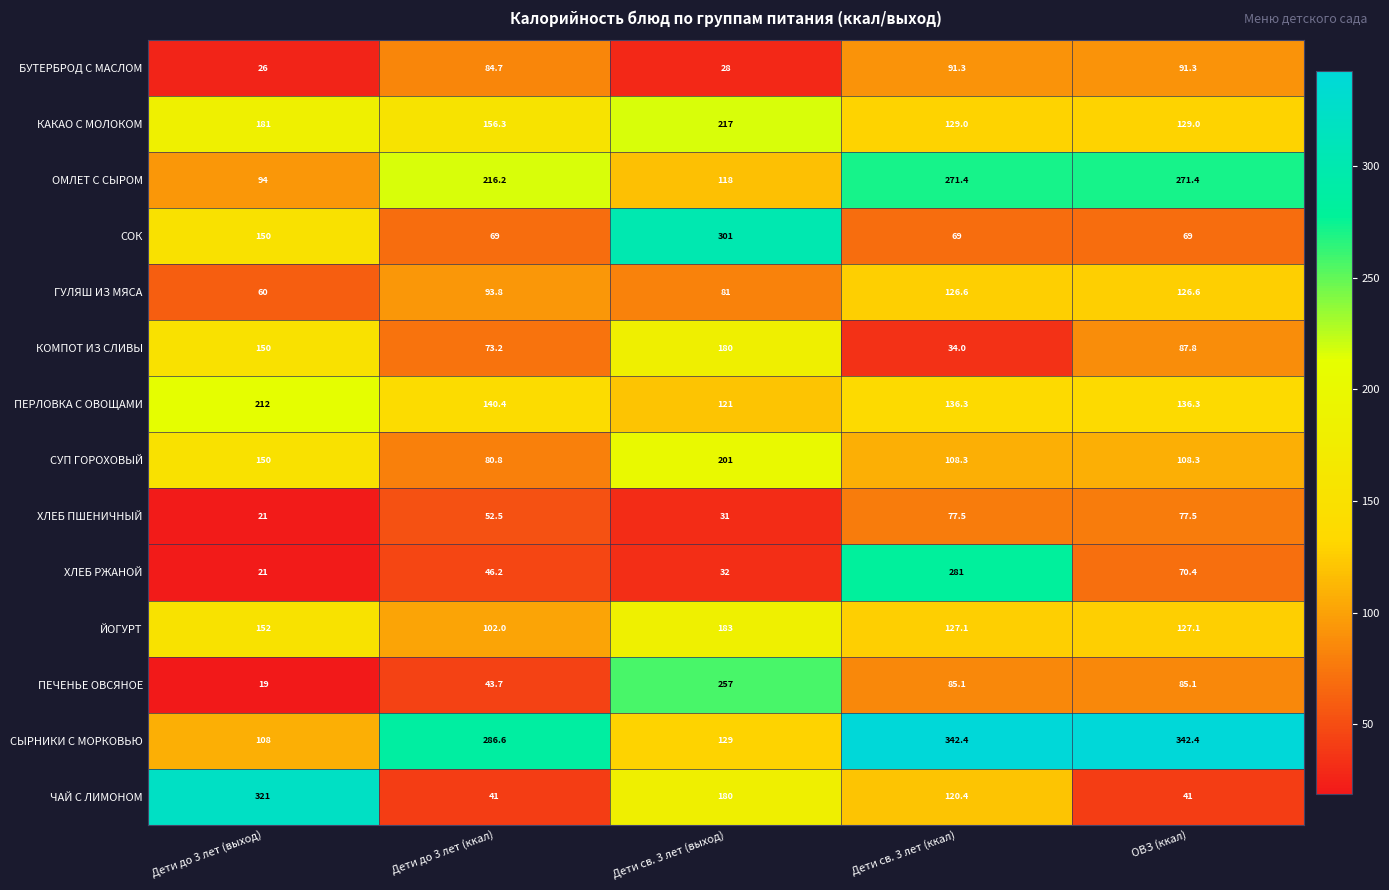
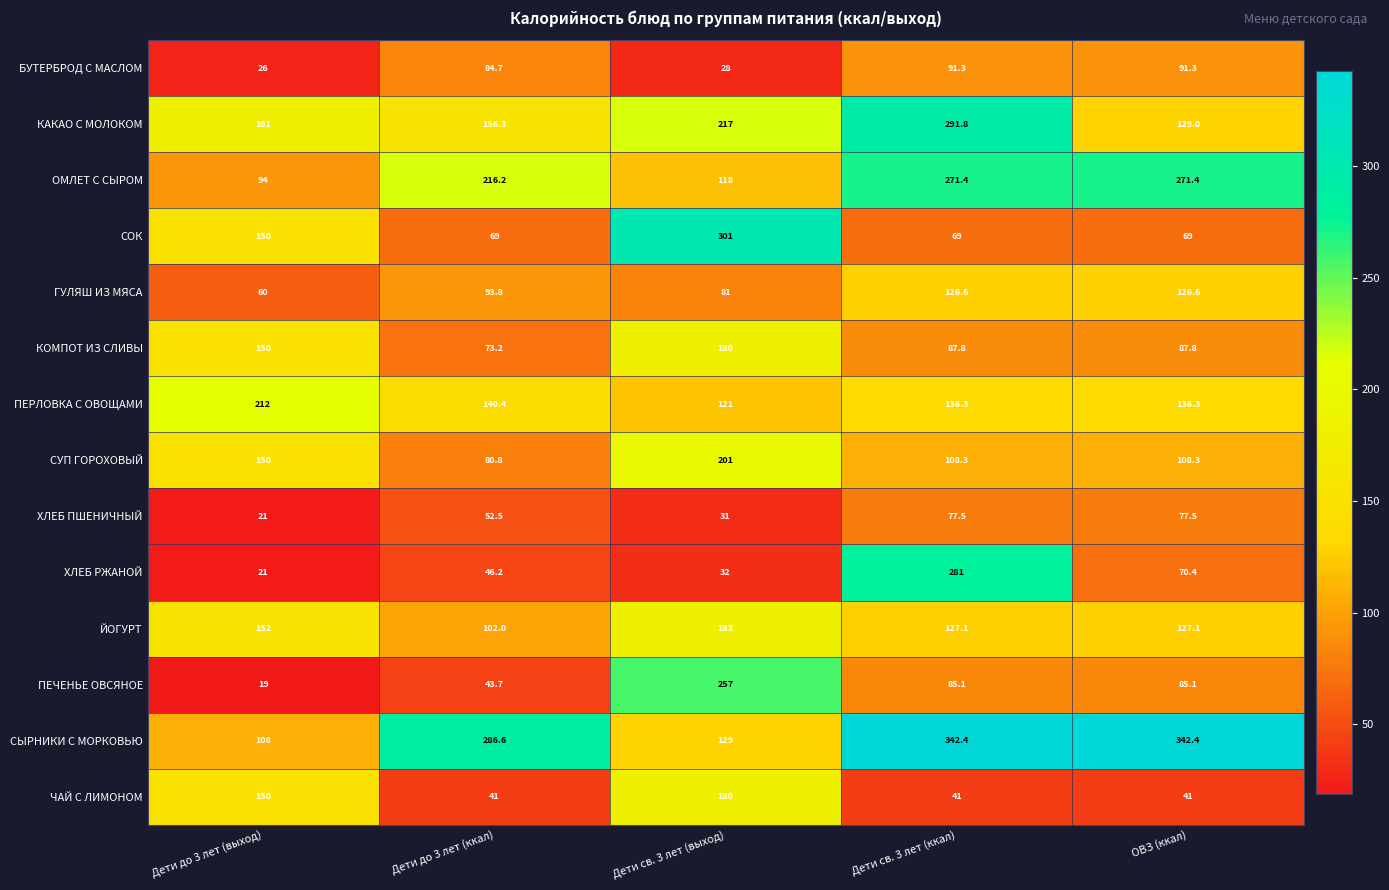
  {
    "БУТЕРБРОД С МАСЛОМ": {
      "Дети до 3 лет (выход)": 26,
      "Дети до 3 лет (ккал)": 84.7,
      "Дети св. 3 лет (выход)": 28,
      "Дети св. 3 лет (ккал)": 91.3,
      "ОВЗ (ккал)": 91.3
    },
    "КАКАО С МОЛОКОМ": {
      "Дети до 3 лет (выход)": 181,
      "Дети до 3 лет (ккал)": 156.3,
      "Дети св. 3 лет (выход)": 217,
-     "Дети св. 3 лет (ккал)": 129.0,
+     "Дети св. 3 лет (ккал)": 291.8,
      "ОВЗ (ккал)": 129.0
    },
    "ОМЛЕТ С СЫРОМ": {
      "Дети до 3 лет (выход)": 94,
      "Дети до 3 лет (ккал)": 216.2,
      "Дети св. 3 лет (выход)": 118,
      "Дети св. 3 лет (ккал)": 271.4,
      "ОВЗ (ккал)": 271.4
    },
    "СОК": {
      "Дети до 3 лет (выход)": 150,
      "Дети до 3 лет (ккал)": 69,
      "Дети св. 3 лет (выход)": 301,
      "Дети св. 3 лет (ккал)": 69,
      "ОВЗ (ккал)": 69
    },
    "ГУЛЯШ ИЗ МЯСА": {
      "Дети до 3 лет (выход)": 60,
      "Дети до 3 лет (ккал)": 93.8,
      "Дети св. 3 лет (выход)": 81,
      "Дети св. 3 лет (ккал)": 126.6,
      "ОВЗ (ккал)": 126.6
    },
    "КОМПОТ ИЗ СЛИВЫ": {
      "Дети до 3 лет (выход)": 150,
      "Дети до 3 лет (ккал)": 73.2,
      "Дети св. 3 лет (выход)": 180,
-     "Дети св. 3 лет (ккал)": 34.0,
+     "Дети св. 3 лет (ккал)": 87.8,
      "ОВЗ (ккал)": 87.8
    },
    "ПЕРЛОВКА С ОВОЩАМИ": {
      "Дети до 3 лет (выход)": 212,
      "Дети до 3 лет (ккал)": 140.4,
      "Дети св. 3 лет (выход)": 121,
      "Дети св. 3 лет (ккал)": 136.3,
      "ОВЗ (ккал)": 136.3
    },
    "СУП ГОРОХОВЫЙ": {
      "Дети до 3 лет (выход)": 150,
      "Дети до 3 лет (ккал)": 80.8,
      "Дети св. 3 лет (выход)": 201,
      "Дети св. 3 лет (ккал)": 108.3,
      "ОВЗ (ккал)": 108.3
    },
    "ХЛЕБ ПШЕНИЧНЫЙ": {
      "Дети до 3 лет (выход)": 21,
      "Дети до 3 лет (ккал)": 52.5,
      "Дети св. 3 лет (выход)": 31,
      "Дети св. 3 лет (ккал)": 77.5,
      "ОВЗ (ккал)": 77.5
    },
    "ХЛЕБ РЖАНОЙ": {
      "Дети до 3 лет (выход)": 21,
      "Дети до 3 лет (ккал)": 46.2,
      "Дети св. 3 лет (выход)": 32,
      "Дети св. 3 лет (ккал)": 281,
      "ОВЗ (ккал)": 70.4
    },
    "ЙОГУРТ": {
      "Дети до 3 лет (выход)": 152,
      "Дети до 3 лет (ккал)": 102.0,
      "Дети св. 3 лет (выход)": 183,
      "Дети св. 3 лет (ккал)": 127.1,
      "ОВЗ (ккал)": 127.1
    },
    "ПЕЧЕНЬЕ ОВСЯНОЕ": {
      "Дети до 3 лет (выход)": 19,
      "Дети до 3 лет (ккал)": 43.7,
      "Дети св. 3 лет (выход)": 257,
      "Дети св. 3 лет (ккал)": 85.1,
      "ОВЗ (ккал)": 85.1
    },
    "СЫРНИКИ С МОРКОВЬЮ": {
      "Дети до 3 лет (выход)": 108,
      "Дети до 3 лет (ккал)": 286.6,
      "Дети св. 3 лет (выход)": 129,
      "Дети св. 3 лет (ккал)": 342.4,
      "ОВЗ (ккал)": 342.4
    },
    "ЧАЙ С ЛИМОНОМ": {
-     "Дети до 3 лет (выход)": 321,
+     "Дети до 3 лет (выход)": 150,
      "Дети до 3 лет (ккал)": 41,
      "Дети св. 3 лет (выход)": 180,
-     "Дети св. 3 лет (ккал)": 120.4,
+     "Дети св. 3 лет (ккал)": 41,
      "ОВЗ (ккал)": 41
    }
  }
